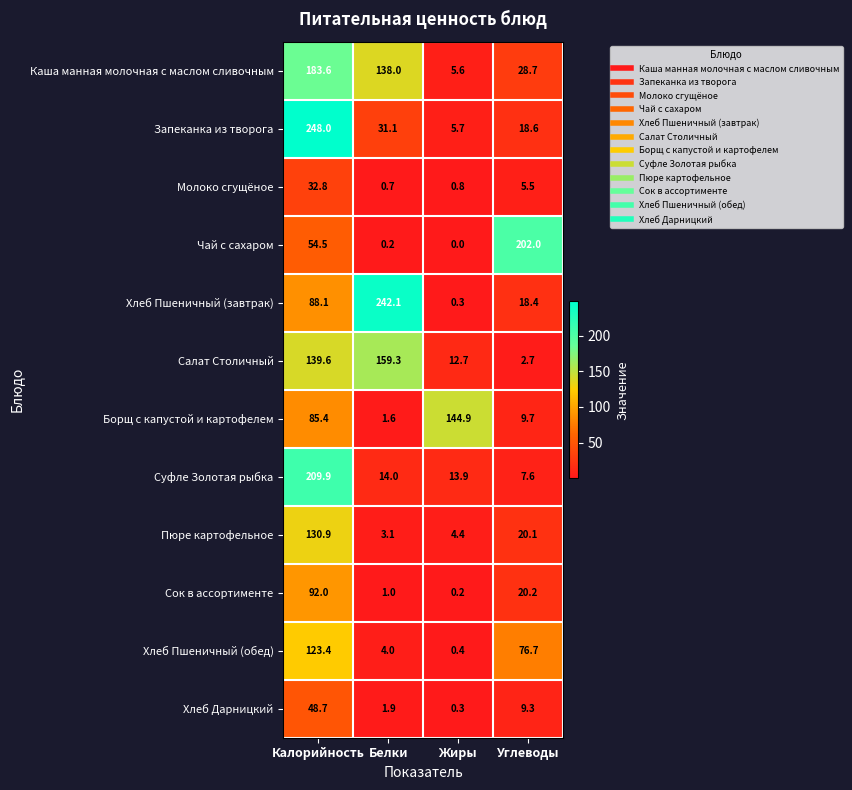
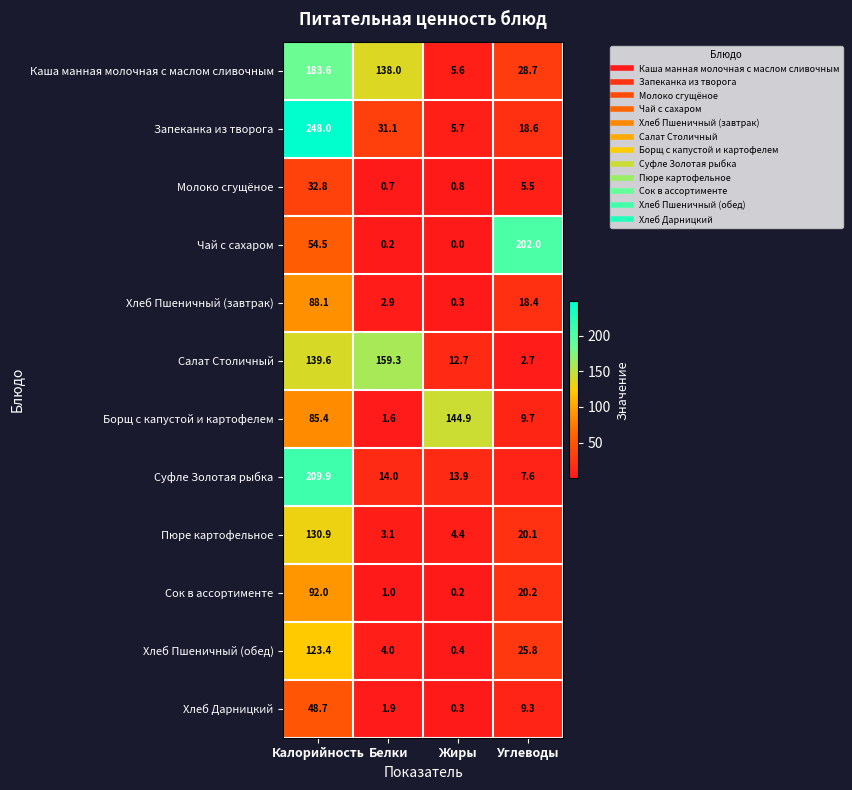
  {
    "Каша манная молочная с маслом сливочным": {
      "Калорийность": 183.6,
      "Белки": 138.0,
      "Жиры": 5.6,
      "Углеводы": 28.7
    },
    "Запеканка из творога": {
      "Калорийность": 248.0,
      "Белки": 31.1,
      "Жиры": 5.7,
      "Углеводы": 18.6
    },
    "Молоко сгущёное": {
      "Калорийность": 32.8,
      "Белки": 0.7,
      "Жиры": 0.8,
      "Углеводы": 5.5
    },
    "Чай с сахаром": {
      "Калорийность": 54.5,
      "Белки": 0.2,
      "Жиры": 0.0,
      "Углеводы": 202.0
    },
    "Хлеб Пшеничный (завтрак)": {
      "Калорийность": 88.1,
-     "Белки": 242.1,
+     "Белки": 2.9,
      "Жиры": 0.3,
      "Углеводы": 18.4
    },
    "Салат Столичный": {
      "Калорийность": 139.6,
      "Белки": 159.3,
      "Жиры": 12.7,
      "Углеводы": 2.7
    },
    "Борщ с капустой и картофелем": {
      "Калорийность": 85.4,
      "Белки": 1.6,
      "Жиры": 144.9,
      "Углеводы": 9.7
    },
    "Суфле Золотая рыбка": {
      "Калорийность": 209.9,
      "Белки": 14.0,
      "Жиры": 13.9,
      "Углеводы": 7.6
    },
    "Пюре картофельное": {
      "Калорийность": 130.9,
      "Белки": 3.1,
      "Жиры": 4.4,
      "Углеводы": 20.1
    },
    "Сок в ассортименте": {
      "Калорийность": 92.0,
      "Белки": 1.0,
      "Жиры": 0.2,
      "Углеводы": 20.2
    },
    "Хлеб Пшеничный (обед)": {
      "Калорийность": 123.4,
      "Белки": 4.0,
      "Жиры": 0.4,
-     "Углеводы": 76.7
+     "Углеводы": 25.8
    },
    "Хлеб Дарницкий": {
      "Калорийность": 48.7,
      "Белки": 1.9,
      "Жиры": 0.3,
      "Углеводы": 9.3
    }
  }
